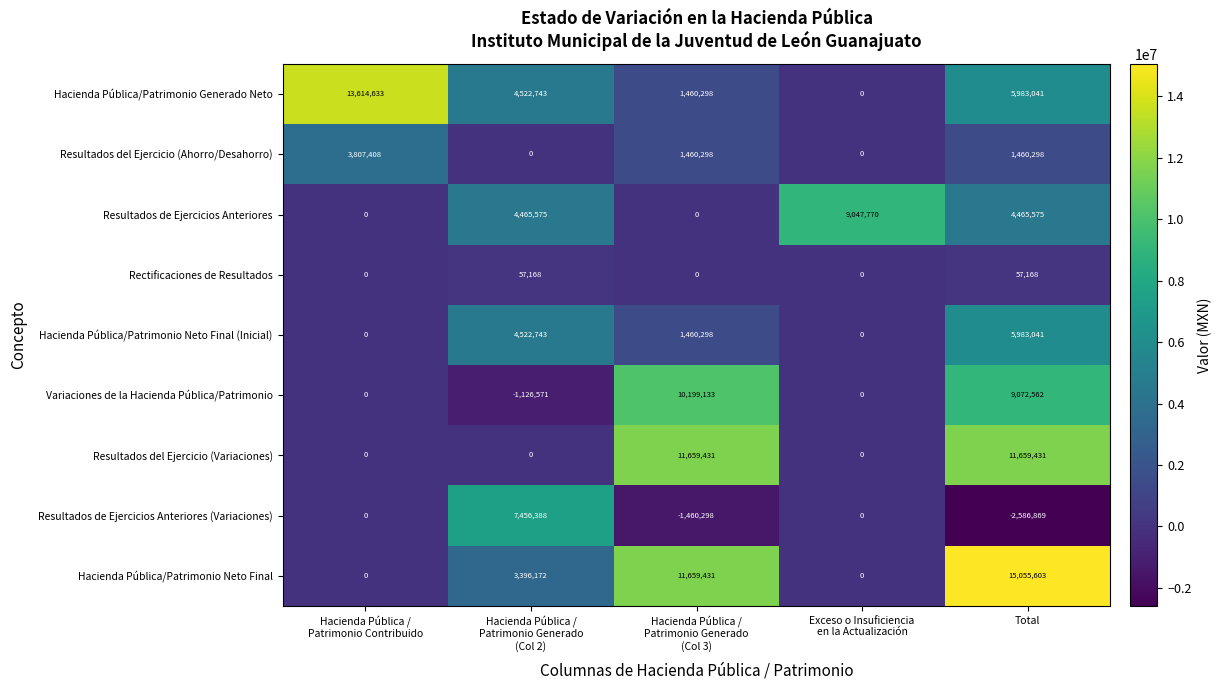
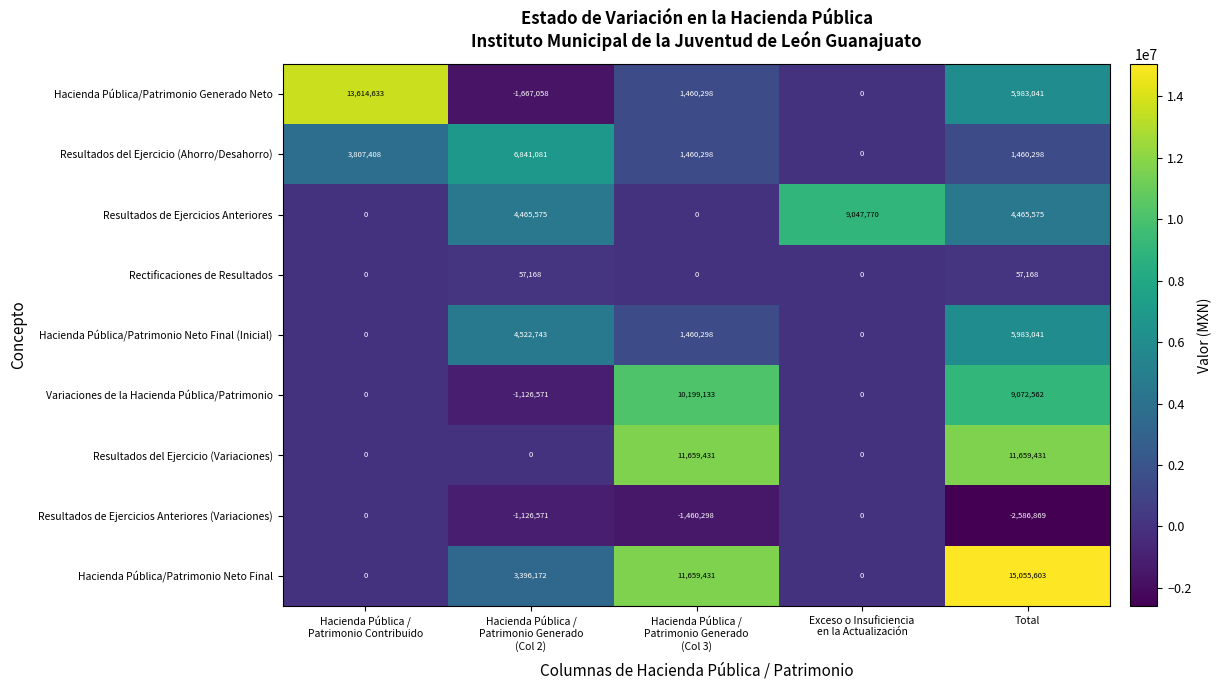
  {
    "Hacienda Pública/Patrimonio Generado Neto": {
      "Hacienda Pública / Patrimonio Contribuido": "13,614,633",
-     "Hacienda Pública / Patrimonio Generado (Col 2)": "4,522,743",
+     "Hacienda Pública / Patrimonio Generado (Col 2)": "-1,667,058",
      "Hacienda Pública / Patrimonio Generado (Col 3)": "1,460,298",
      "Exceso o Insuficiencia en la Actualización": "0",
      "Total": "5,983,041"
    },
    "Resultados del Ejercicio (Ahorro/Desahorro)": {
      "Hacienda Pública / Patrimonio Contribuido": "3,807,408",
-     "Hacienda Pública / Patrimonio Generado (Col 2)": "0",
+     "Hacienda Pública / Patrimonio Generado (Col 2)": "6,841,081",
      "Hacienda Pública / Patrimonio Generado (Col 3)": "1,460,298",
      "Exceso o Insuficiencia en la Actualización": "0",
      "Total": "1,460,298"
    },
    "Resultados de Ejercicios Anteriores": {
      "Hacienda Pública / Patrimonio Contribuido": "0",
      "Hacienda Pública / Patrimonio Generado (Col 2)": "4,465,575",
      "Hacienda Pública / Patrimonio Generado (Col 3)": "0",
      "Exceso o Insuficiencia en la Actualización": "9,047,770",
      "Total": "4,465,575"
    },
    "Rectificaciones de Resultados": {
      "Hacienda Pública / Patrimonio Contribuido": "0",
      "Hacienda Pública / Patrimonio Generado (Col 2)": "57,168",
      "Hacienda Pública / Patrimonio Generado (Col 3)": "0",
      "Exceso o Insuficiencia en la Actualización": "0",
      "Total": "57,168"
    },
    "Hacienda Pública/Patrimonio Neto Final (Inicial)": {
      "Hacienda Pública / Patrimonio Contribuido": "0",
      "Hacienda Pública / Patrimonio Generado (Col 2)": "4,522,743",
      "Hacienda Pública / Patrimonio Generado (Col 3)": "1,460,298",
      "Exceso o Insuficiencia en la Actualización": "0",
      "Total": "5,983,041"
    },
    "Variaciones de la Hacienda Pública/Patrimonio": {
      "Hacienda Pública / Patrimonio Contribuido": "0",
      "Hacienda Pública / Patrimonio Generado (Col 2)": "-1,126,571",
      "Hacienda Pública / Patrimonio Generado (Col 3)": "10,199,133",
      "Exceso o Insuficiencia en la Actualización": "0",
      "Total": "9,072,562"
    },
    "Resultados del Ejercicio (Variaciones)": {
      "Hacienda Pública / Patrimonio Contribuido": "0",
      "Hacienda Pública / Patrimonio Generado (Col 2)": "0",
      "Hacienda Pública / Patrimonio Generado (Col 3)": "11,659,431",
      "Exceso o Insuficiencia en la Actualización": "0",
      "Total": "11,659,431"
    },
    "Resultados de Ejercicios Anteriores (Variaciones)": {
      "Hacienda Pública / Patrimonio Contribuido": "0",
-     "Hacienda Pública / Patrimonio Generado (Col 2)": "7,456,388",
+     "Hacienda Pública / Patrimonio Generado (Col 2)": "-1,126,571",
      "Hacienda Pública / Patrimonio Generado (Col 3)": "-1,460,298",
      "Exceso o Insuficiencia en la Actualización": "0",
      "Total": "-2,586,869"
    },
    "Hacienda Pública/Patrimonio Neto Final": {
      "Hacienda Pública / Patrimonio Contribuido": "0",
      "Hacienda Pública / Patrimonio Generado (Col 2)": "3,396,172",
      "Hacienda Pública / Patrimonio Generado (Col 3)": "11,659,431",
      "Exceso o Insuficiencia en la Actualización": "0",
      "Total": "15,055,603"
    }
  }
